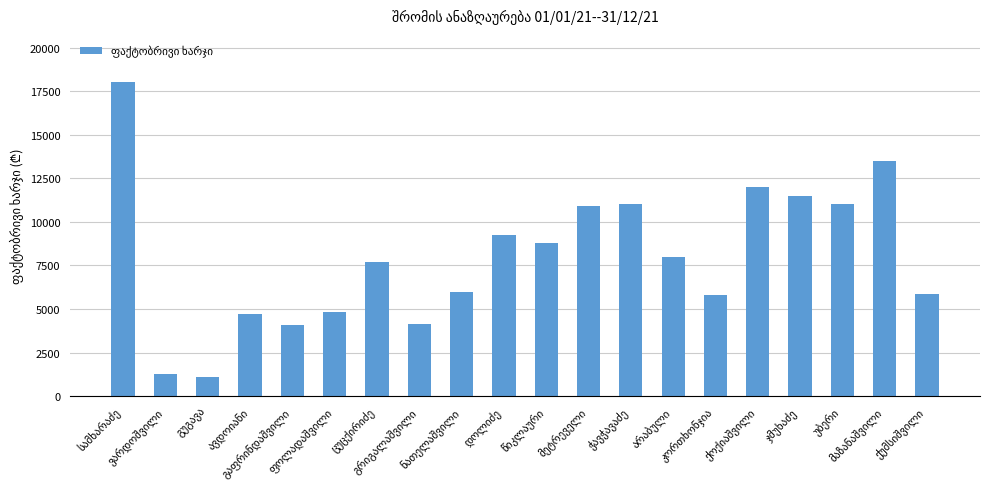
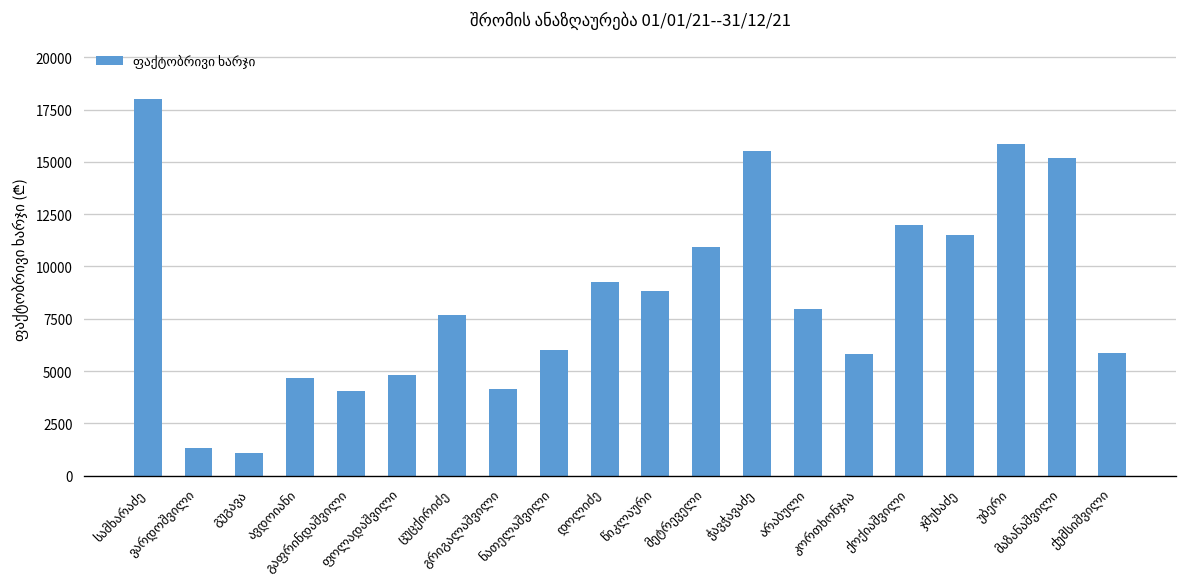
  {
    "სამხარაძე": 18000,
    "ვარდოშვილი": 1300,
    "გუგავა": 1100,
    "ავდოიანი": 4700,
    "გაფრინდაშვილი": 4100,
    "ფოლადაშვილი": 4800,
    "ცუცქირიძე": 7700,
    "გრიგალაშვილი": 4200,
    "ნათელაშვილი": 6000,
    "დოლიძე": 9300,
    "წიკლაური": 8800,
    "მეტრეველი": 10900,
-   "ჭავჭავაძე": 11000,
+   "ჭავჭავაძე": 15500,
    "არაბული": 8000,
    "კორთხონჯია": 5800,
    "ქოქიაშვილი": 12000,
    "ჯმუხაძე": 11500,
-   "უბერი": 11000,
-   "მაზანაშვილი": 13500,
+   "უბერი": 15800,
+   "მაზანაშვილი": 15200,
    "ქუმსიშვილი": 5800
  }
